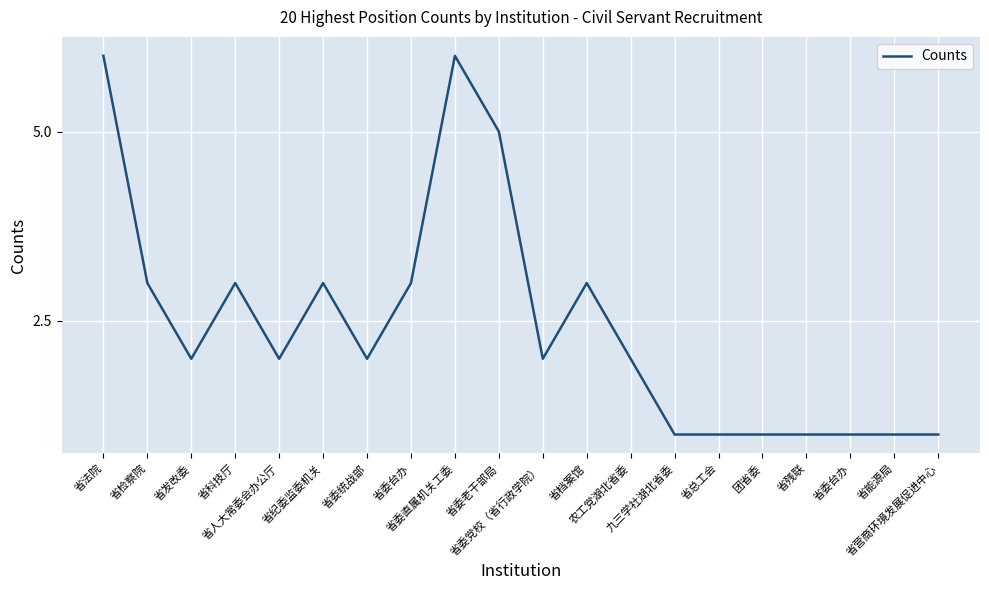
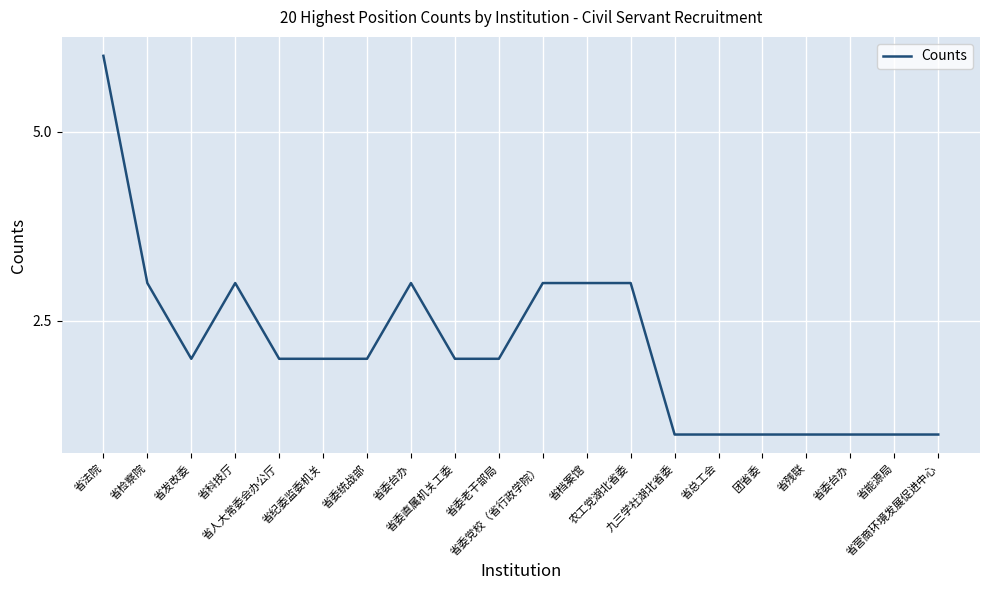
  {
    "省法院": 6,
    "省检察院": 3,
    "省发改委": 2,
    "省科技厅": 3,
    "省人大常委会办公厅": 2,
-   "省纪委监委机关": 3,
+   "省纪委监委机关": 2,
    "省委统战部": 2,
-   "省委直属机关工委": 6,
-   "省委老干部局": 5,
-   "省委党校（省行政学院）": 2,
+   "省委直属机关工委": 2,
+   "省委老干部局": 2,
+   "省委党校（省行政学院）": 3,
    "省档案馆": 3,
-   "农工党湖北省委": 2,
+   "农工党湖北省委": 3,
    "九三学社湖北省委": 1,
    "省总工会": 1,
    "团省委": 1,
    "省残联": 1,
    "省能源局": 1,
    "省营商环境发展促进中心": 1
  }
